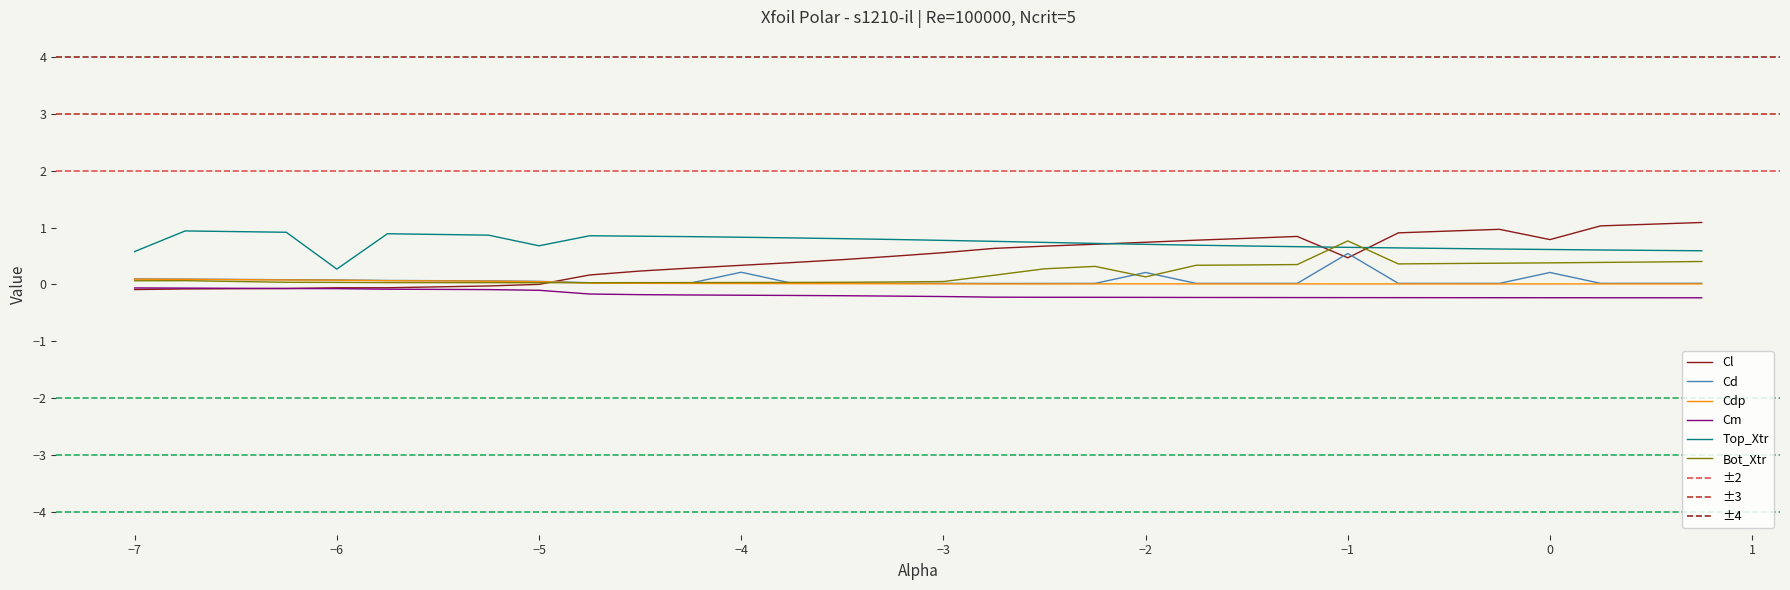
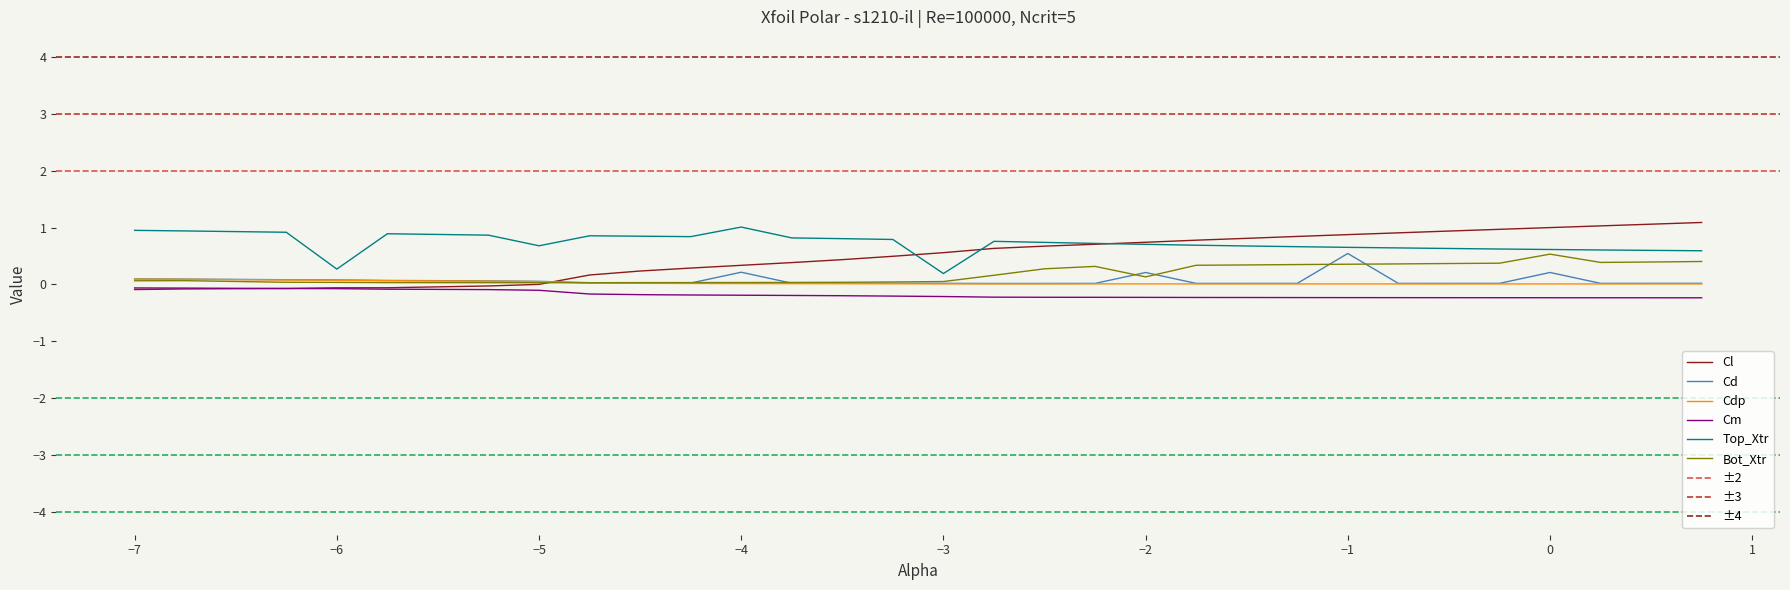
  {
    "Cl": {
      "−4": 0.3,
      "−3": 0.6,
-     "−1": 0.5,
-     "0": 0.8
+     "−1": 0.9,
+     "0": 1.0
    },
    "Cd": {
      "−4": 0.2,
      "−2": 0.2,
      "−1": 0.5,
      "0": 0.2
    },
    "Cdp": {
      "−2": 0.0,
      "−1": 0.0,
      "0": 0.0
    },
    "Cm": {
      "−5": -0.1,
      "−4": -0.2,
      "−3": -0.2,
      "−2": -0.2,
      "−1": -0.2,
      "0": -0.2
    },
    "Top_Xtr": {
-     "−7": 0.6,
+     "−7": 1.0,
      "−6": 0.3,
      "−5": 0.7,
-     "−4": 0.8,
-     "−3": 0.8,
+     "−4": 1.0,
+     "−3": 0.2,
      "−1": 0.7,
      "0": 0.6
    },
    "Bot_Xtr": {
      "−2": 0.1,
-     "−1": 0.8,
-     "0": 0.4
+     "−1": 0.4,
+     "0": 0.5
    }
  }
